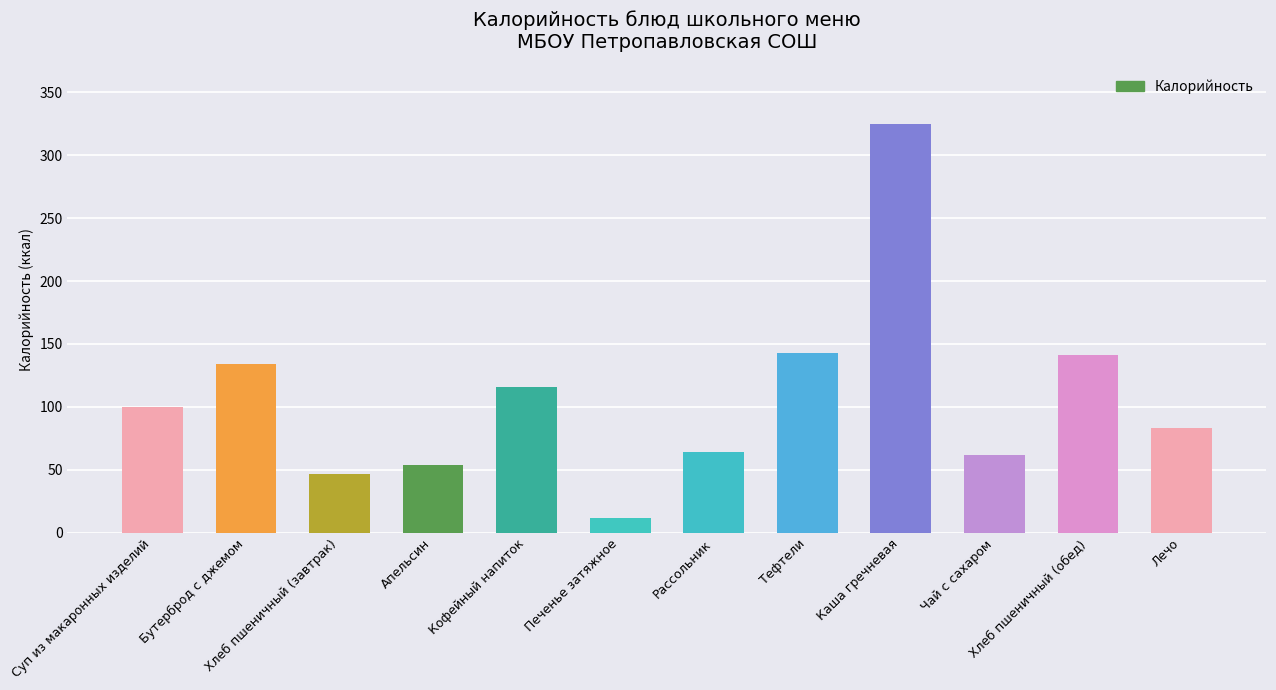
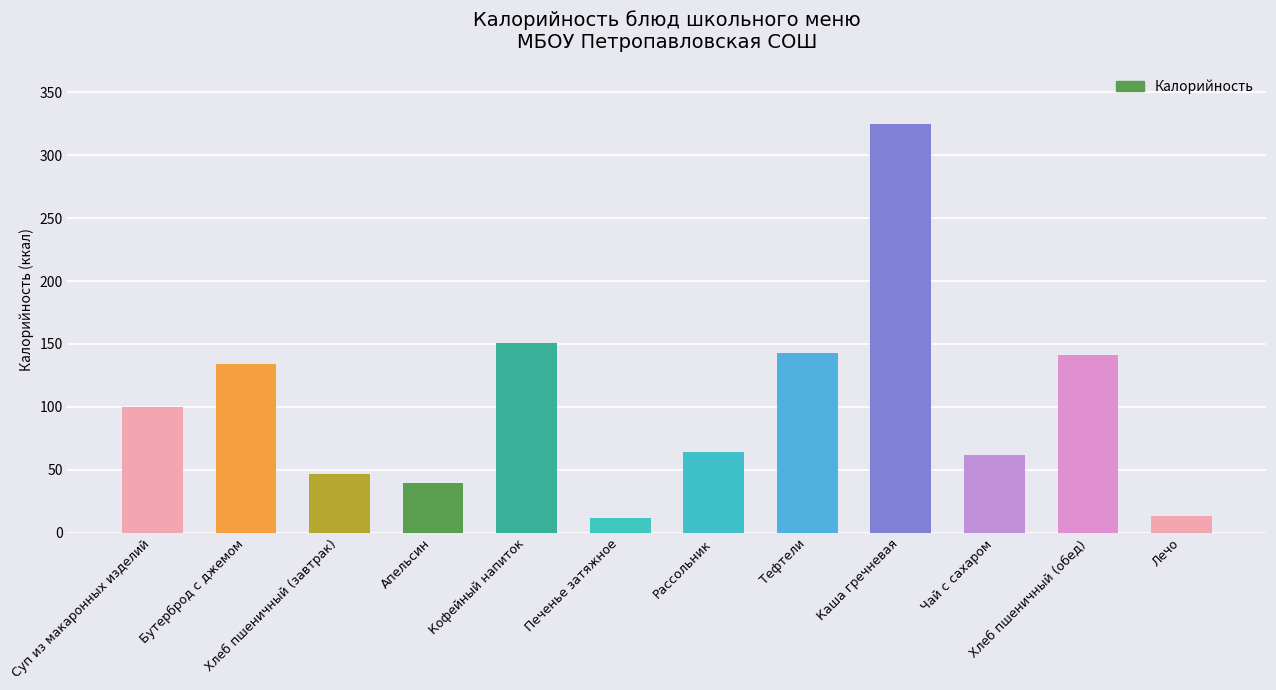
  {
    "Суп из макаронных изделий": 100,
    "Бутерброд с джемом": 134,
    "Хлеб пшеничный (завтрак)": 47,
-   "Апельсин": 54,
-   "Кофейный напиток": 116,
+   "Апельсин": 39,
+   "Кофейный напиток": 151,
    "Печенье затяжное": 12,
    "Рассольник": 64,
    "Тефтели": 143,
    "Каша гречневая": 325,
    "Чай с сахаром": 62,
    "Хлеб пшеничный (обед)": 142,
-   "Лечо": 83
+   "Лечо": 14
  }
